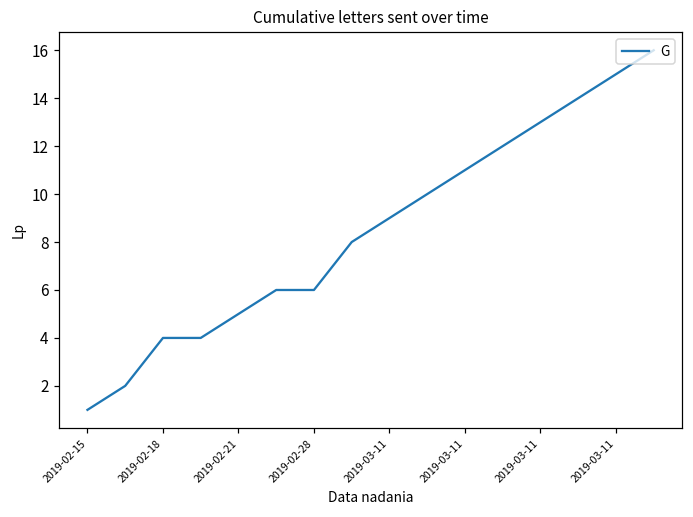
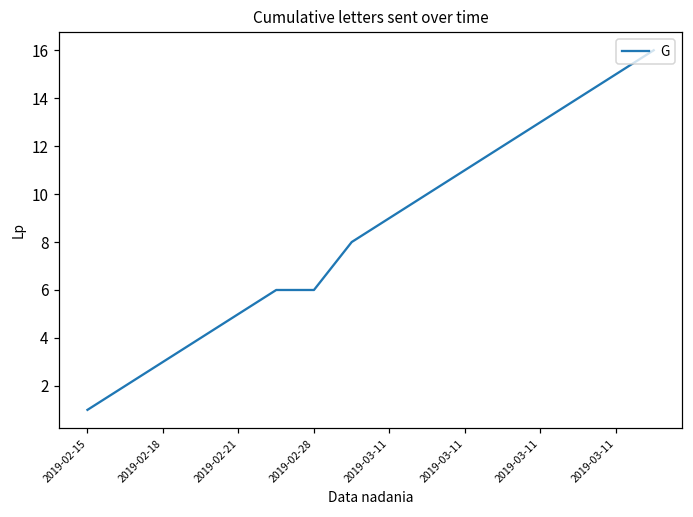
  {
    "2019-02-15": 1,
-   "2019-02-18": 4,
+   "2019-02-18": 3,
    "2019-02-21": 5,
    "2019-02-28": 6
  }
